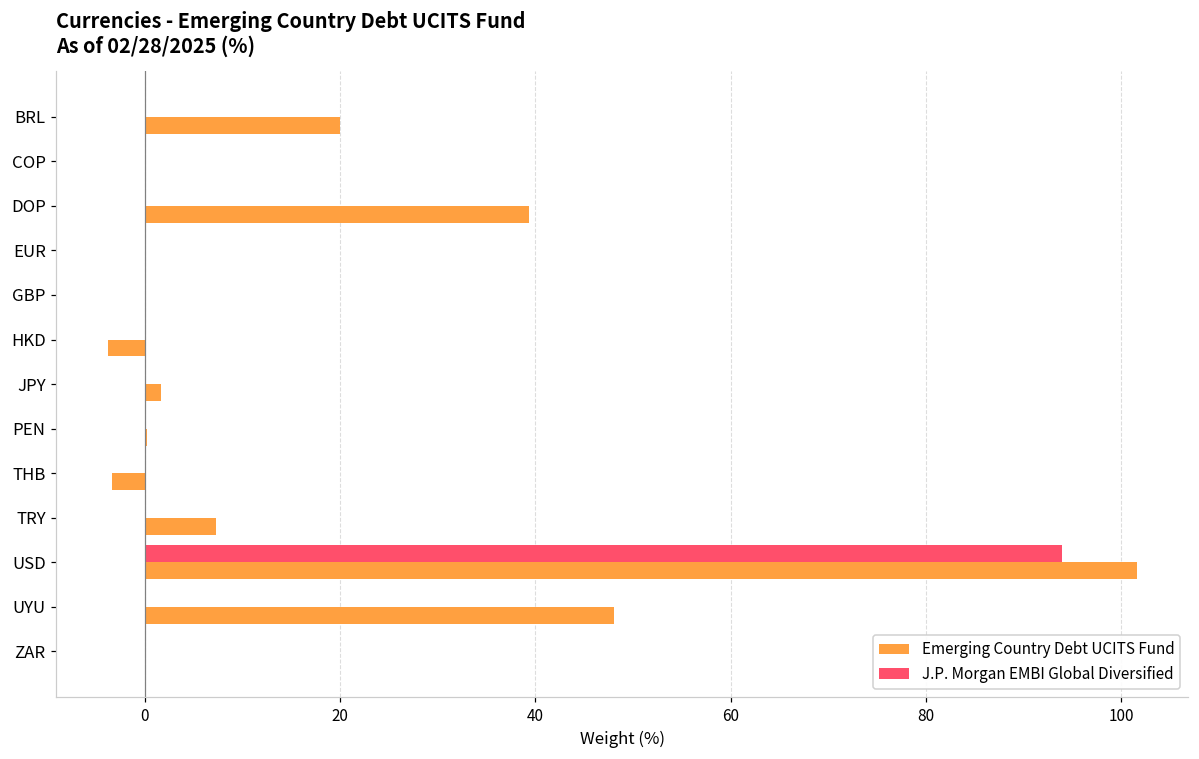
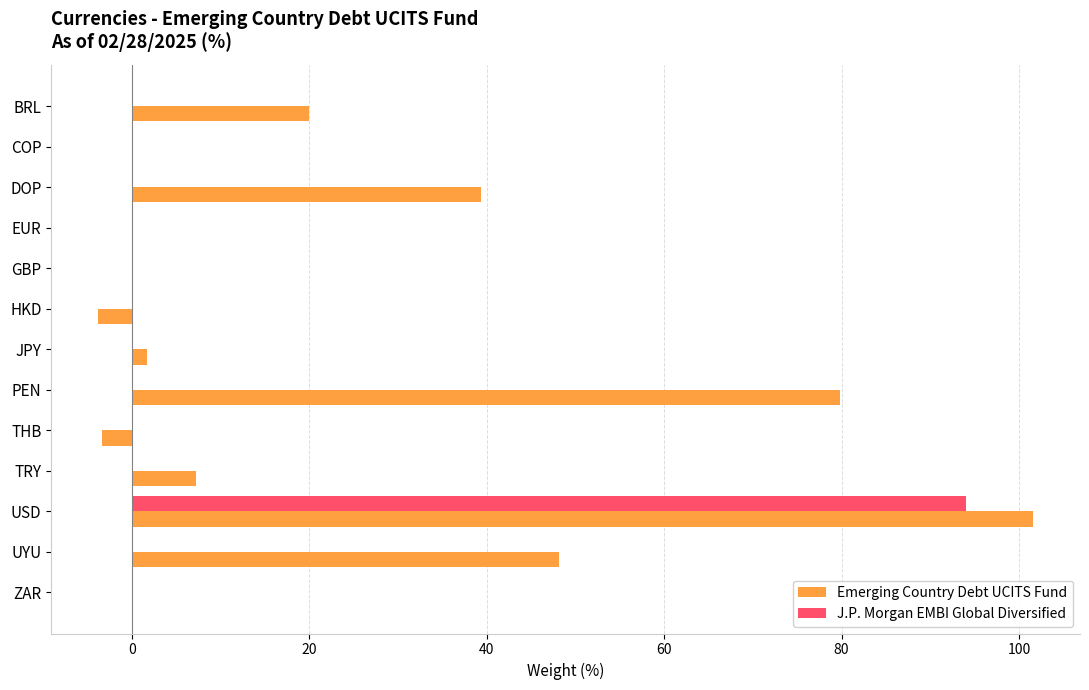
  {
    "Emerging Country Debt UCITS Fund": {
      "BRL": 20,
      "COP": 0,
      "DOP": 39,
      "EUR": 0,
      "GBP": 0,
      "HKD": -4,
      "JPY": 2,
-     "PEN": 0,
+     "PEN": 80,
      "THB": -3,
      "TRY": 7,
      "USD": 102,
      "UYU": 48,
      "ZAR": 0
    },
    "J.P. Morgan EMBI Global Diversified": {
      "BRL": 0,
      "COP": 0,
      "DOP": 0,
      "EUR": 0,
      "GBP": 0,
      "HKD": 0,
      "JPY": 0,
      "PEN": 0,
      "THB": 0,
      "TRY": 0,
      "USD": 94,
      "UYU": 0,
      "ZAR": 0
    }
  }
